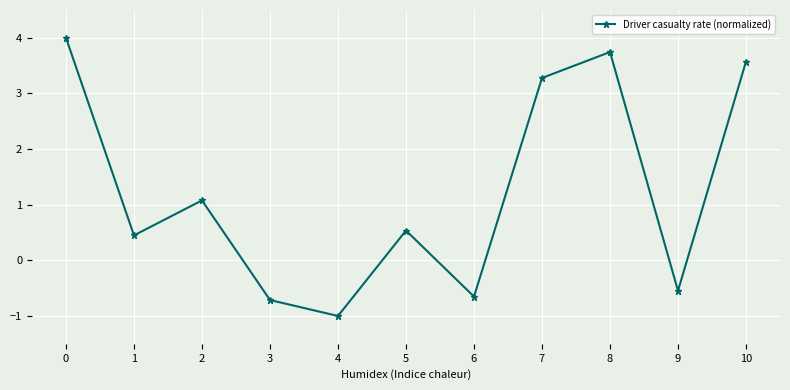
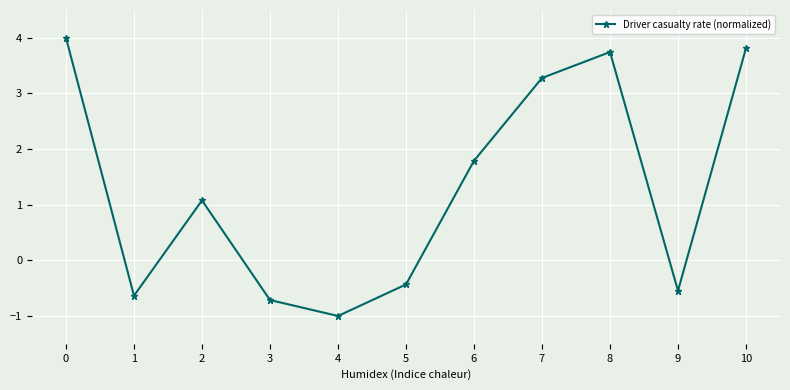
  {
    "0": 4.0,
-   "1": 0.4,
+   "1": -0.6,
    "2": 1.1,
    "3": -0.7,
    "4": -1.0,
-   "5": 0.5,
-   "6": -0.7,
+   "5": -0.4,
+   "6": 1.8,
    "7": 3.3,
    "8": 3.7,
    "9": -0.5,
-   "10": 3.6
+   "10": 3.8
  }
